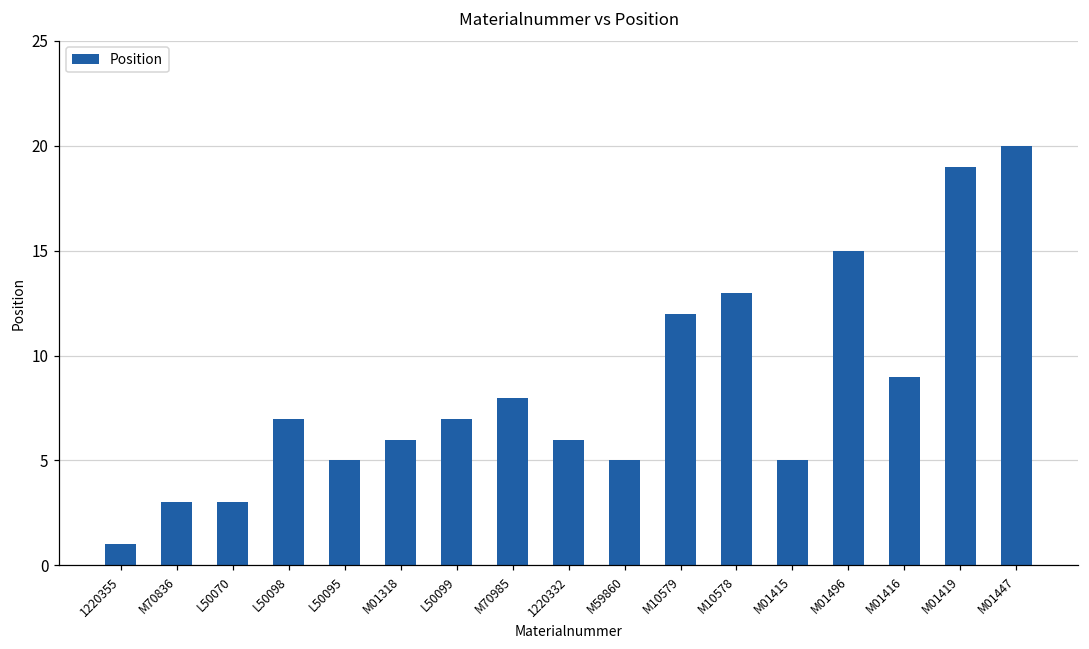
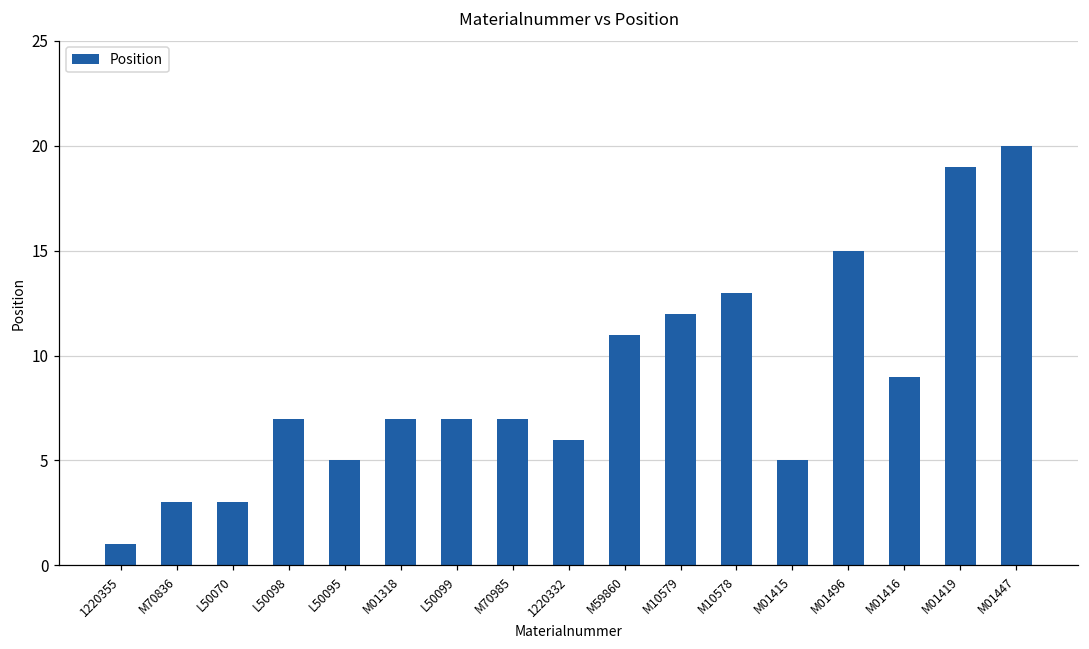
  {
    "1220355": 1,
    "M70836": 3,
    "L50070": 3,
    "L50098": 7,
    "L50095": 5,
-   "M01318": 6,
+   "M01318": 7,
    "L50099": 7,
-   "M70985": 8,
+   "M70985": 7,
    "1220332": 6,
-   "M59860": 5,
+   "M59860": 11,
    "M10579": 12,
    "M10578": 13,
    "M01415": 5,
    "M01496": 15,
    "M01416": 9,
    "M01419": 19,
    "M01447": 20
  }
